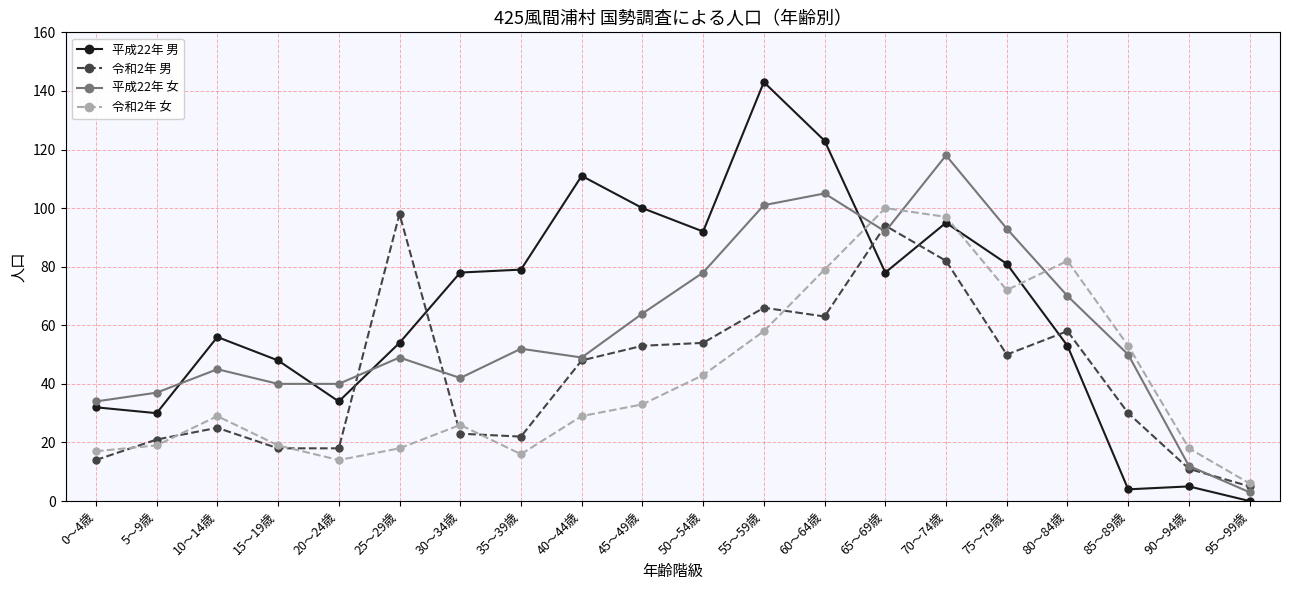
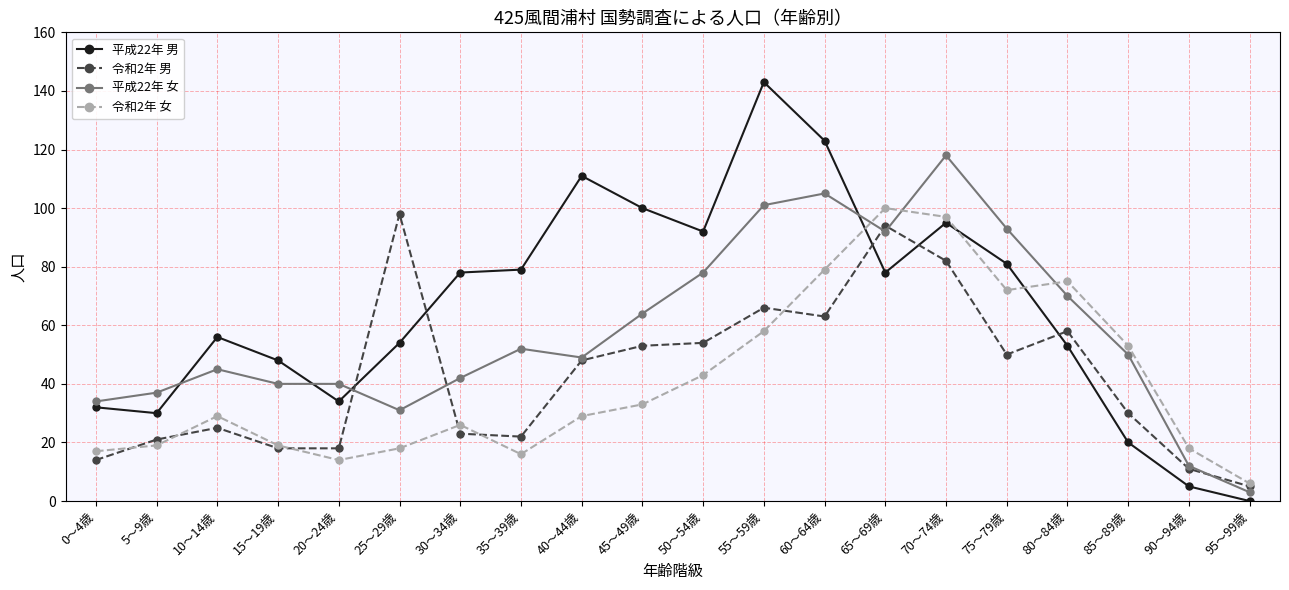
  {
    "平成22年 男": {
      "0～4歳": 32,
      "5～9歳": 30,
      "10～14歳": 56,
      "15～19歳": 48,
      "20～24歳": 34,
      "25～29歳": 54,
      "30～34歳": 78,
      "35～39歳": 79,
      "40～44歳": 111,
      "45～49歳": 100,
      "50～54歳": 92,
      "55～59歳": 143,
      "60～64歳": 123,
      "65～69歳": 78,
      "70～74歳": 95,
      "75～79歳": 81,
      "80～84歳": 53,
-     "85～89歳": 4,
+     "85～89歳": 20,
      "90～94歳": 5,
      "95～99歳": 0
    },
    "令和2年 男": {
      "0～4歳": 14,
      "5～9歳": 21,
      "10～14歳": 25,
      "15～19歳": 18,
      "20～24歳": 18,
      "25～29歳": 98,
      "30～34歳": 23,
      "35～39歳": 22,
      "40～44歳": 48,
      "45～49歳": 53,
      "50～54歳": 54,
      "55～59歳": 66,
      "60～64歳": 63,
      "65～69歳": 94,
      "70～74歳": 82,
      "75～79歳": 50,
      "80～84歳": 58,
      "85～89歳": 30,
      "90～94歳": 11,
      "95～99歳": 5
    },
    "平成22年 女": {
      "0～4歳": 34,
      "5～9歳": 37,
      "10～14歳": 45,
      "15～19歳": 40,
      "20～24歳": 40,
-     "25～29歳": 49,
+     "25～29歳": 31,
      "30～34歳": 42,
      "35～39歳": 52,
      "40～44歳": 49,
      "45～49歳": 64,
      "50～54歳": 78,
      "55～59歳": 101,
      "60～64歳": 105,
      "65～69歳": 92,
      "70～74歳": 118,
      "75～79歳": 93,
      "80～84歳": 70,
      "85～89歳": 50,
      "90～94歳": 12,
      "95～99歳": 3
    },
    "令和2年 女": {
      "0～4歳": 17,
      "5～9歳": 19,
      "10～14歳": 29,
      "15～19歳": 19,
      "20～24歳": 14,
      "25～29歳": 18,
      "30～34歳": 26,
      "35～39歳": 16,
      "40～44歳": 29,
      "45～49歳": 33,
      "50～54歳": 43,
      "55～59歳": 58,
      "60～64歳": 79,
      "65～69歳": 100,
      "70～74歳": 97,
      "75～79歳": 72,
-     "80～84歳": 82,
+     "80～84歳": 75,
      "85～89歳": 53,
      "90～94歳": 18,
      "95～99歳": 6
    }
  }
